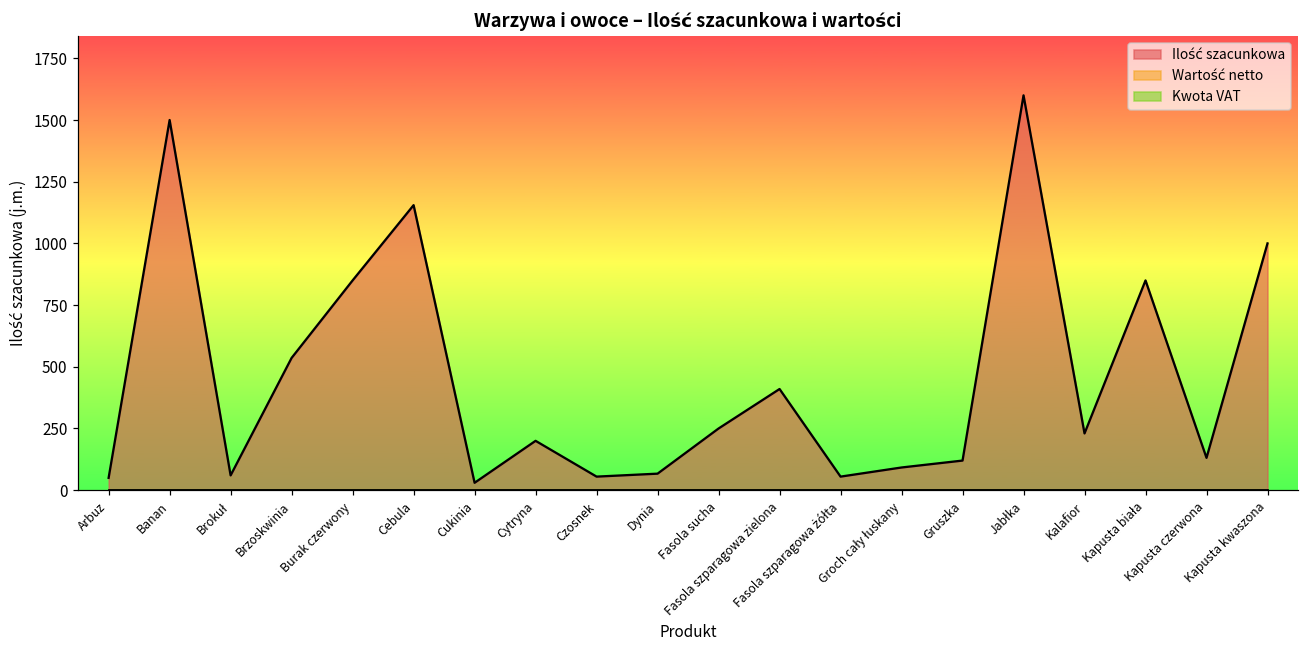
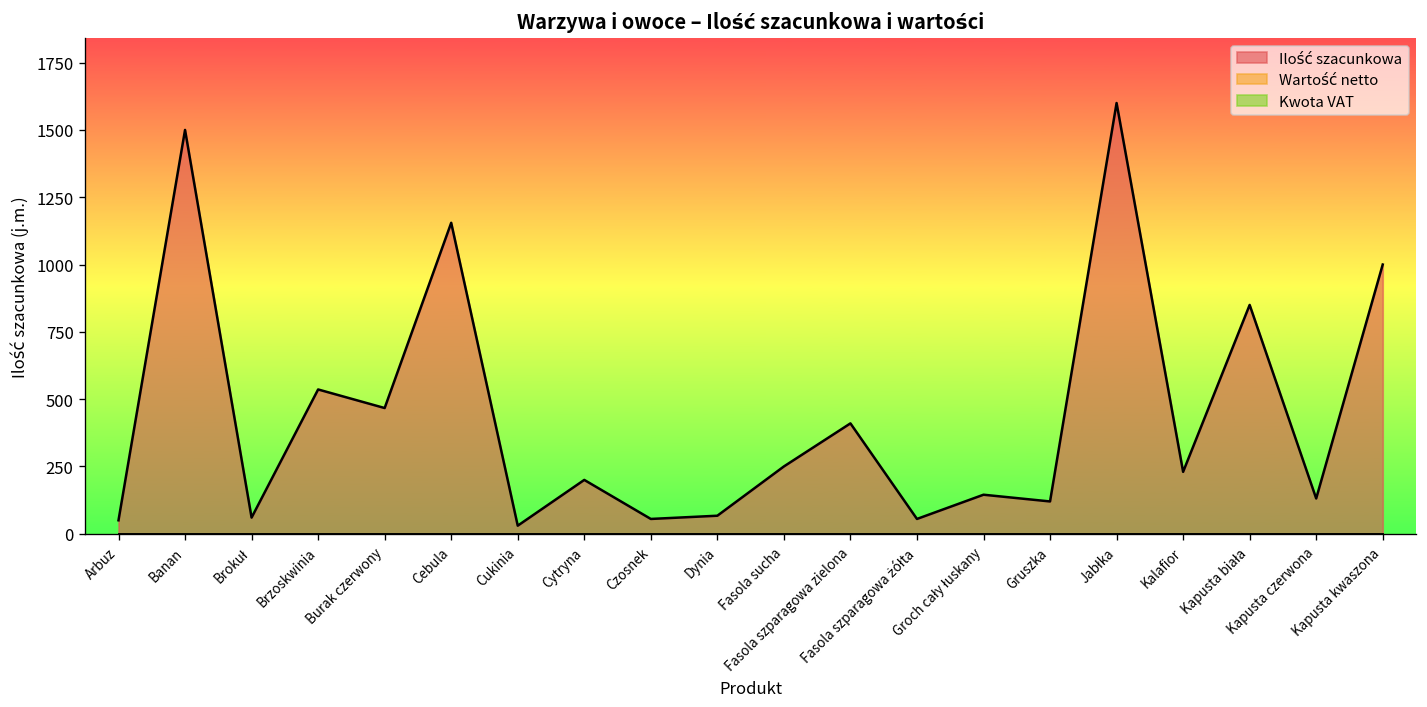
  {
    "Ilość szacunkowa": {
      "Arbuz": 50,
      "Banan": 1500,
      "Brokuł": 60,
      "Brzoskwinia": 540,
-     "Burak czerwony": 850,
+     "Burak czerwony": 470,
      "Cebula": 1160,
      "Cukinia": 30,
      "Cytryna": 200,
      "Czosnek": 60,
      "Dynia": 70,
      "Fasola sucha": 250,
      "Fasola szparagowa zielona": 410,
      "Fasola szparagowa żółta": 60,
-     "Groch cały łuskany": 90,
+     "Groch cały łuskany": 150,
      "Gruszka": 120,
      "Jabłka": 1600,
      "Kalafior": 230,
      "Kapusta biała": 850,
      "Kapusta czerwona": 130,
      "Kapusta kwaszona": 1000
    },
    "Kwota VAT": {
      "Arbuz": 0,
      "Banan": 0,
      "Brokuł": 0,
      "Brzoskwinia": 0,
      "Burak czerwony": 0,
      "Cebula": 0,
      "Cukinia": 0,
      "Cytryna": 0,
      "Czosnek": 0,
      "Dynia": 0,
      "Fasola sucha": 0,
      "Fasola szparagowa zielona": 0,
      "Fasola szparagowa żółta": 0,
      "Groch cały łuskany": 0,
      "Gruszka": 0,
      "Jabłka": 0,
      "Kalafior": 0,
      "Kapusta biała": 0,
      "Kapusta czerwona": 0,
      "Kapusta kwaszona": 0
    }
  }
